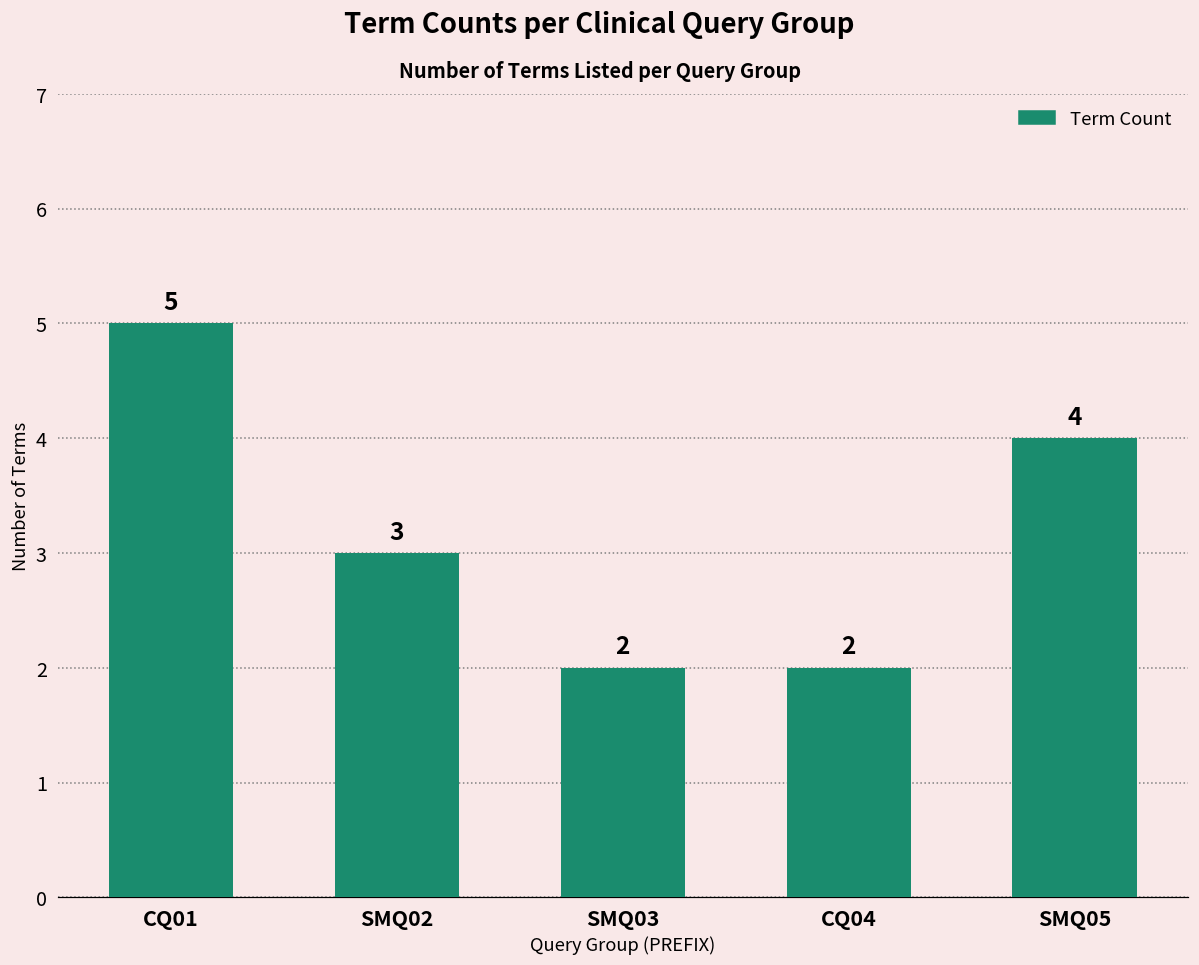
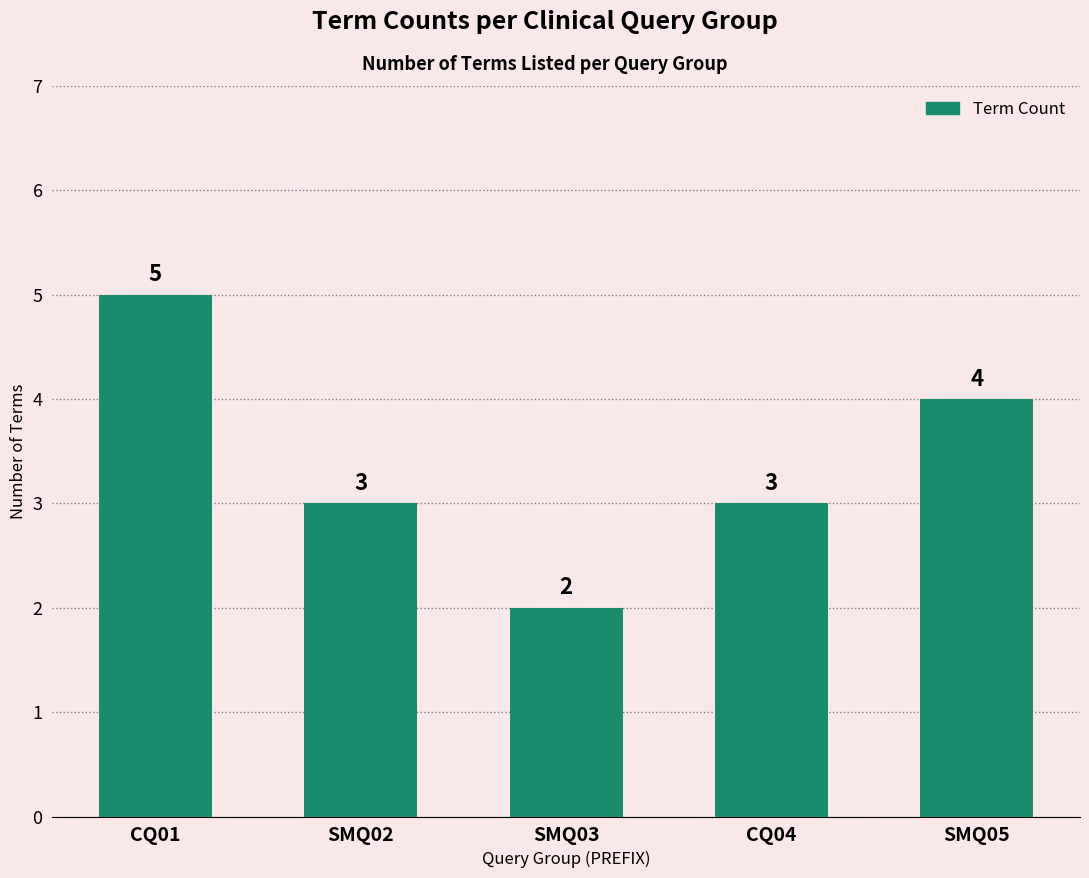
  {
    "CQ01": 5,
    "SMQ02": 3,
    "SMQ03": 2,
-   "CQ04": 2,
+   "CQ04": 3,
    "SMQ05": 4
  }
